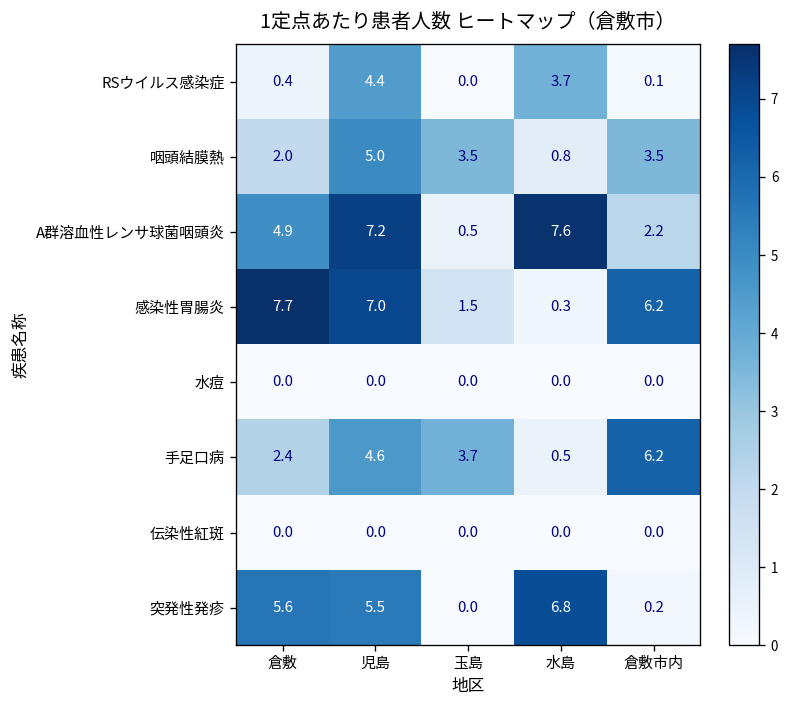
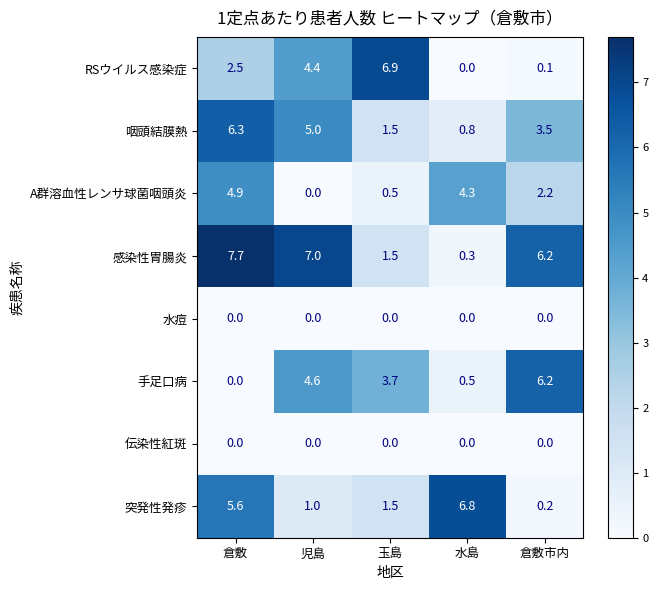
  {
    "RSウイルス感染症": {
-     "倉敷": 0.4,
+     "倉敷": 2.5,
      "児島": 4.4,
-     "玉島": 0.0,
-     "水島": 3.7,
+     "玉島": 6.9,
+     "水島": 0.0,
      "倉敷市内": 0.1
    },
    "咽頭結膜熱": {
-     "倉敷": 2.0,
+     "倉敷": 6.3,
      "児島": 5.0,
-     "玉島": 3.5,
+     "玉島": 1.5,
      "水島": 0.8,
      "倉敷市内": 3.5
    },
    "A群溶血性レンサ球菌咽頭炎": {
      "倉敷": 4.9,
-     "児島": 7.2,
+     "児島": 0.0,
      "玉島": 0.5,
-     "水島": 7.6,
+     "水島": 4.3,
      "倉敷市内": 2.2
    },
    "感染性胃腸炎": {
      "倉敷": 7.7,
      "児島": 7.0,
      "玉島": 1.5,
      "水島": 0.3,
      "倉敷市内": 6.2
    },
    "水痘": {
      "倉敷": 0.0,
      "児島": 0.0,
      "玉島": 0.0,
      "水島": 0.0,
      "倉敷市内": 0.0
    },
    "手足口病": {
-     "倉敷": 2.4,
+     "倉敷": 0.0,
      "児島": 4.6,
      "玉島": 3.7,
      "水島": 0.5,
      "倉敷市内": 6.2
    },
    "伝染性紅斑": {
      "倉敷": 0.0,
      "児島": 0.0,
      "玉島": 0.0,
      "水島": 0.0,
      "倉敷市内": 0.0
    },
    "突発性発疹": {
      "倉敷": 5.6,
-     "児島": 5.5,
-     "玉島": 0.0,
+     "児島": 1.0,
+     "玉島": 1.5,
      "水島": 6.8,
      "倉敷市内": 0.2
    }
  }
